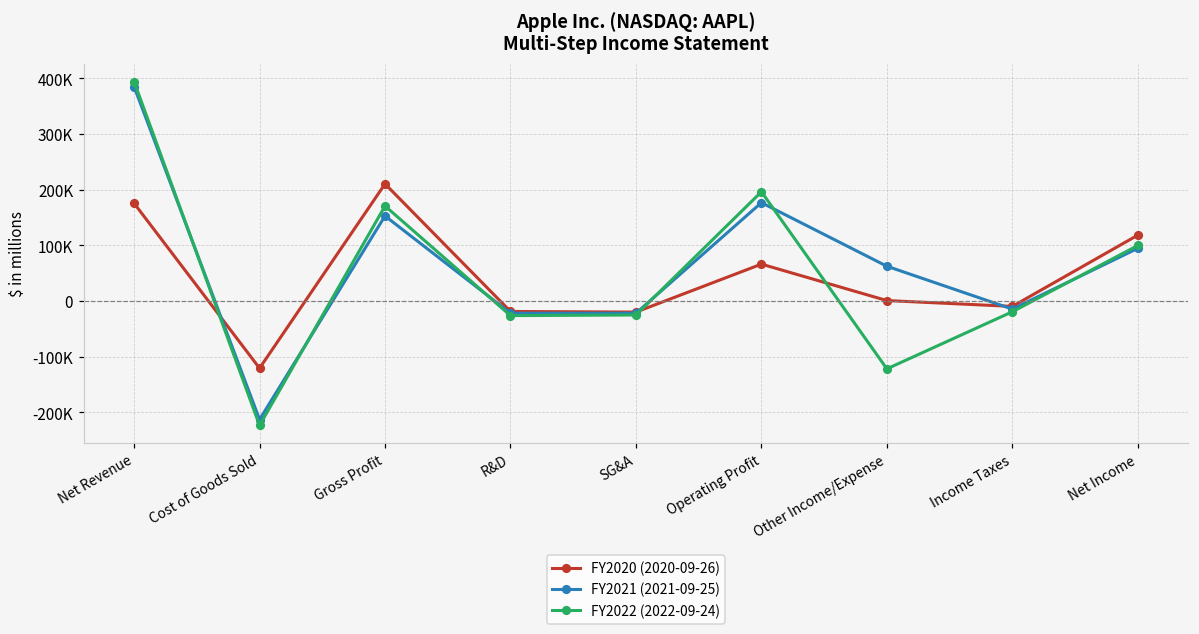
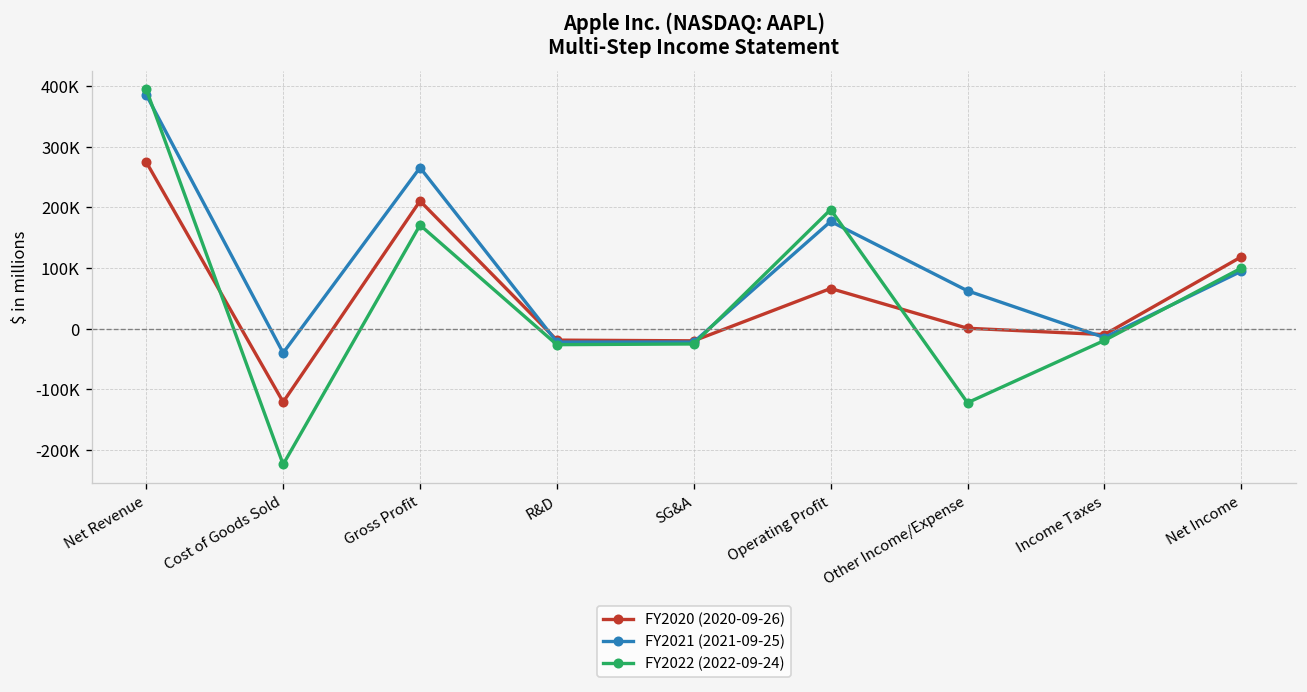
  {
    "FY2020 (2020-09-26)": {
-     "Net Revenue": 180000,
+     "Net Revenue": 270000,
      "Cost of Goods Sold": -120000,
      "Gross Profit": 210000,
      "Operating Profit": 70000,
      "Other Income/Expense": 0,
      "Net Income": 120000
    },
    "FY2021 (2021-09-25)": {
      "Net Revenue": 390000,
-     "Cost of Goods Sold": -210000,
-     "Gross Profit": 150000,
+     "Cost of Goods Sold": -40000,
+     "Gross Profit": 270000,
      "Operating Profit": 180000,
      "Other Income/Expense": 60000,
      "Net Income": 90000
    },
    "FY2022 (2022-09-24)": {
      "Net Revenue": 390000,
      "Cost of Goods Sold": -220000,
      "Gross Profit": 170000,
      "Operating Profit": 200000,
      "Other Income/Expense": -120000,
      "Net Income": 100000
    }
  }
